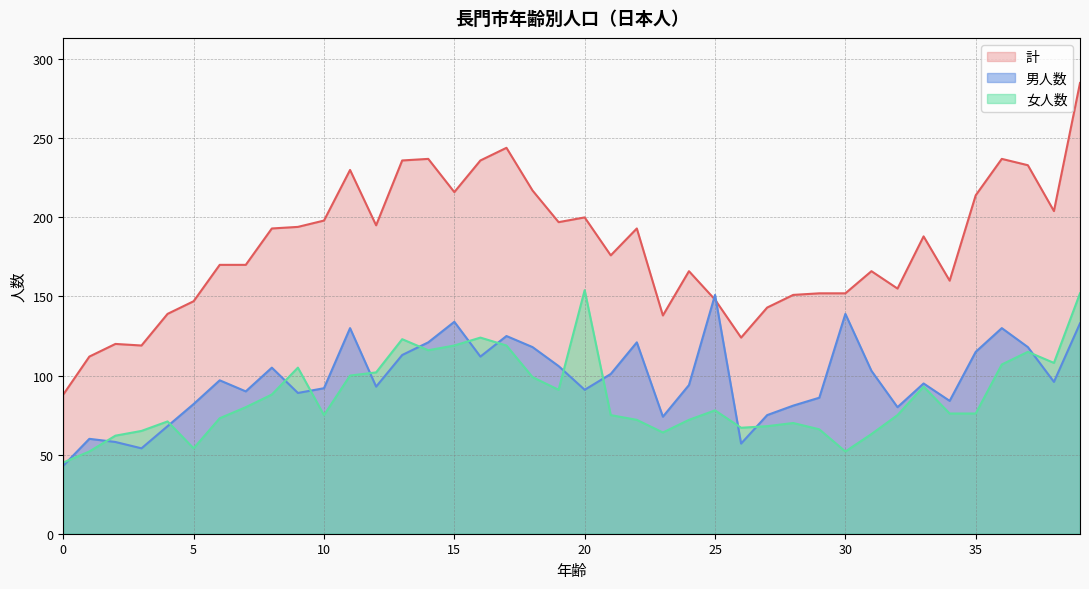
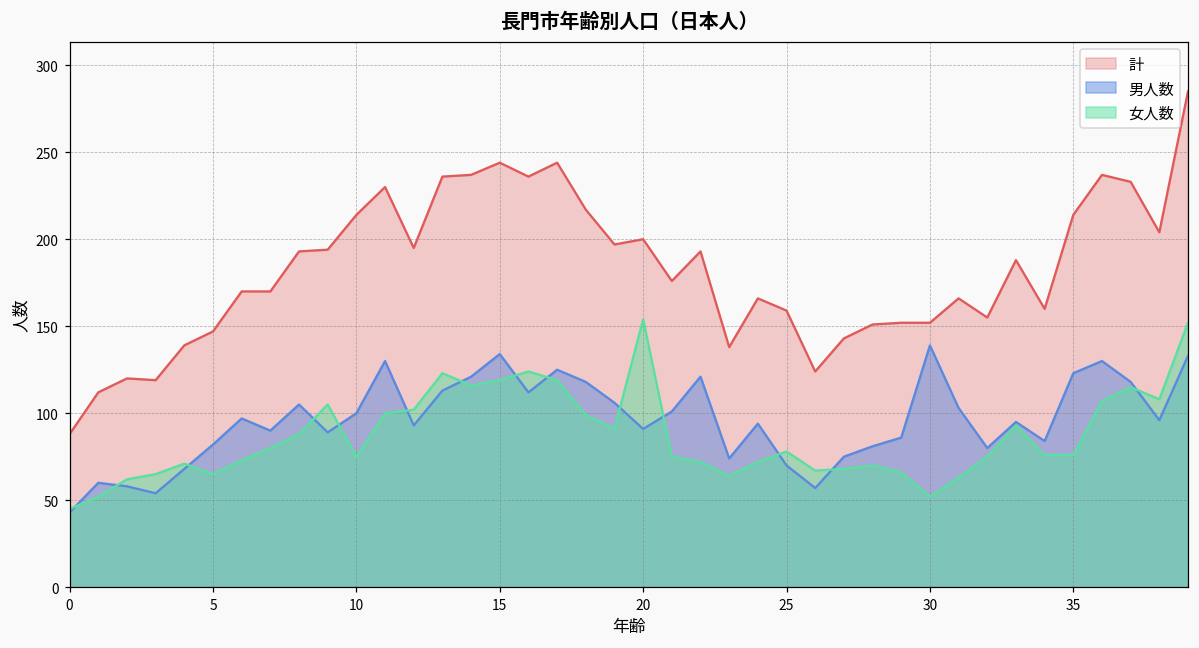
  {
    "計": {
      "0": 88,
      "5": 147,
-     "10": 198,
-     "15": 216,
+     "10": 214,
+     "15": 244,
      "20": 200,
-     "25": 148,
+     "25": 159,
      "30": 152,
      "35": 214
    },
    "男人数": {
      "0": 43,
      "5": 82,
-     "10": 92,
+     "10": 100,
      "15": 134,
      "20": 91,
-     "25": 151,
+     "25": 70,
      "30": 139,
-     "35": 115
+     "35": 123
    },
    "女人数": {
      "0": 45,
-     "5": 54,
+     "5": 65,
      "10": 75,
      "15": 119,
      "20": 154,
      "25": 78,
      "30": 52,
      "35": 76
    }
  }
